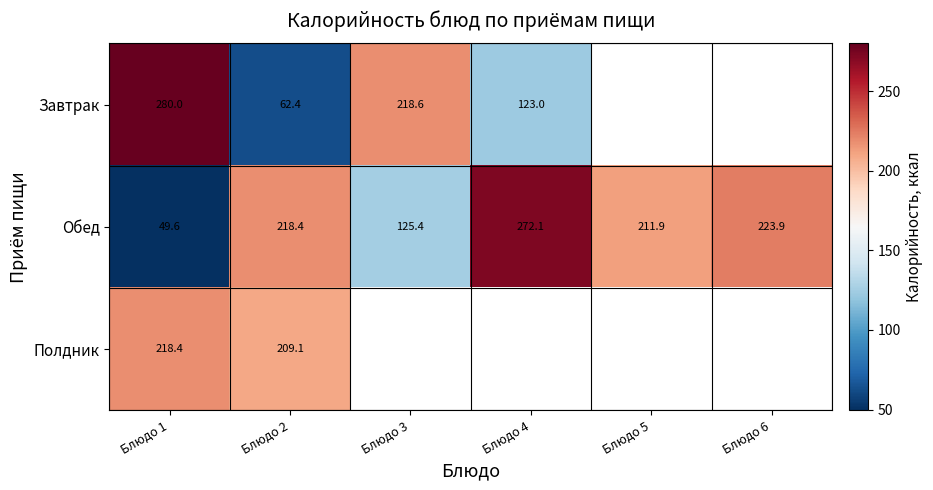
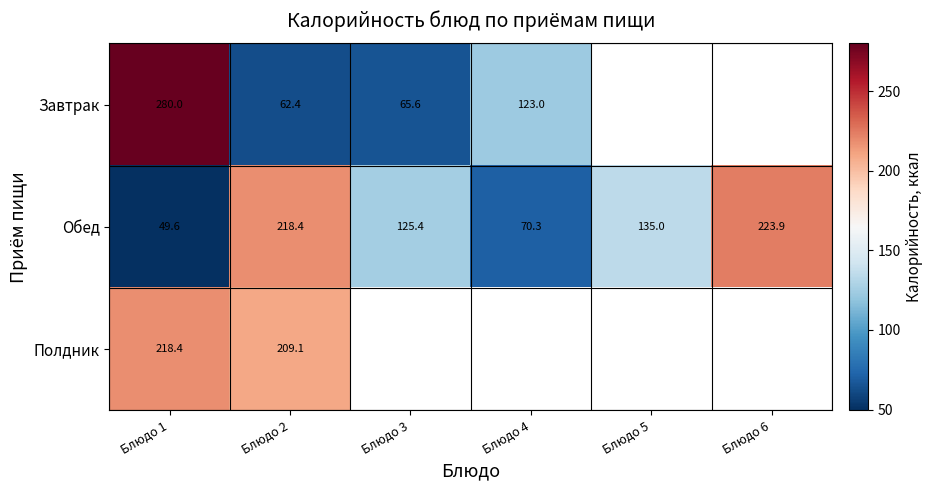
  {
    "Завтрак": {
      "Блюдо 1": 280.0,
      "Блюдо 2": 62.4,
-     "Блюдо 3": 218.6,
+     "Блюдо 3": 65.6,
      "Блюдо 4": 123.0
    },
    "Обед": {
      "Блюдо 1": 49.6,
      "Блюдо 2": 218.4,
      "Блюдо 3": 125.4,
-     "Блюдо 4": 272.1,
-     "Блюдо 5": 211.9,
+     "Блюдо 4": 70.3,
+     "Блюдо 5": 135.0,
      "Блюдо 6": 223.9
    },
    "Полдник": {
      "Блюдо 1": 218.4,
      "Блюдо 2": 209.1
    }
  }
